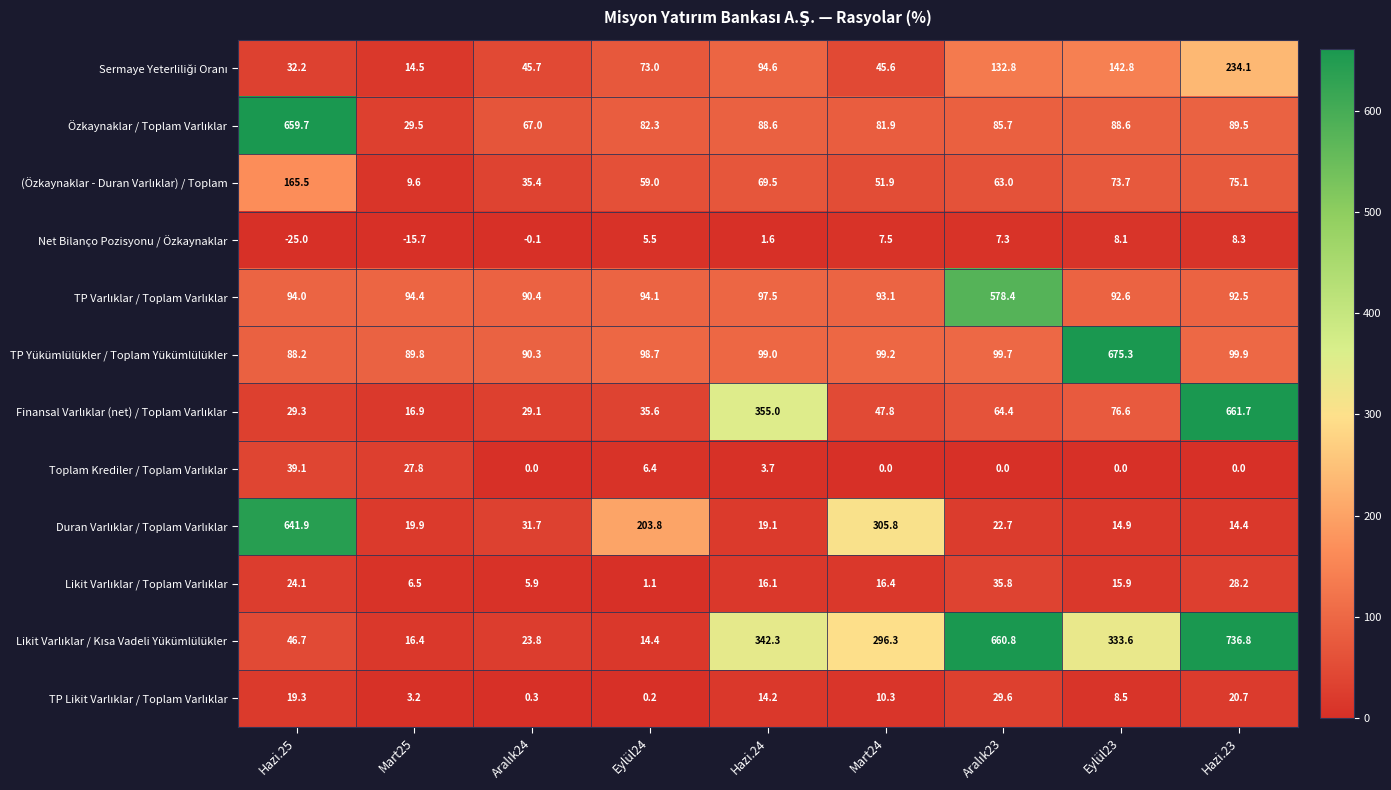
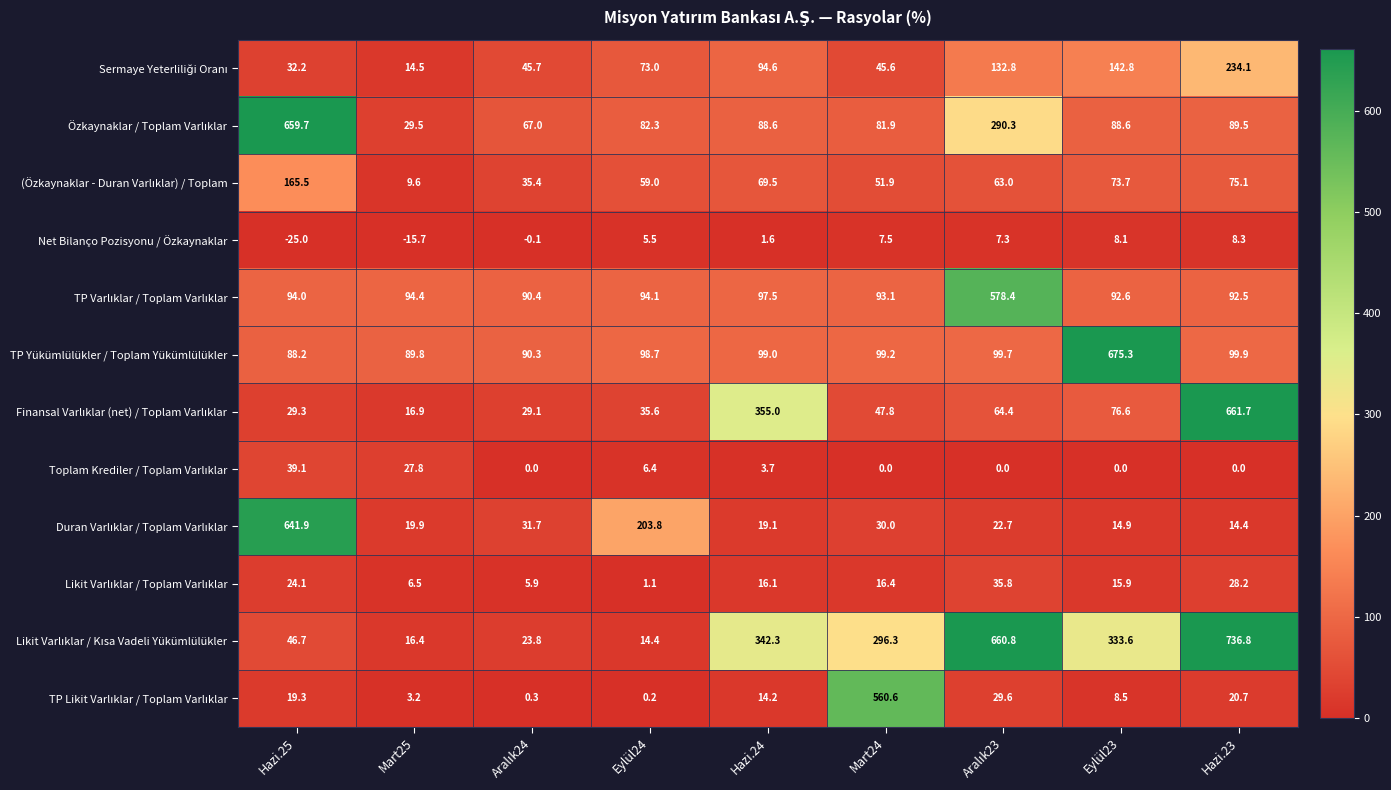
  {
    "Sermaye Yeterliliği Oranı": {
      "Hazi.25": 32.2,
      "Mart25": 14.5,
      "Aralık24": 45.7,
      "Eylül24": 73.0,
      "Hazi.24": 94.6,
      "Mart24": 45.6,
      "Aralık23": 132.8,
      "Eylül23": 142.8,
      "Hazi.23": 234.1
    },
    "Özkaynaklar / Toplam Varlıklar": {
      "Hazi.25": 659.7,
      "Mart25": 29.5,
      "Aralık24": 67.0,
      "Eylül24": 82.3,
      "Hazi.24": 88.6,
      "Mart24": 81.9,
-     "Aralık23": 85.7,
+     "Aralık23": 290.3,
      "Eylül23": 88.6,
      "Hazi.23": 89.5
    },
    "(Özkaynaklar - Duran Varlıklar) / Toplam": {
      "Hazi.25": 165.5,
      "Mart25": 9.6,
      "Aralık24": 35.4,
      "Eylül24": 59.0,
      "Hazi.24": 69.5,
      "Mart24": 51.9,
      "Aralık23": 63.0,
      "Eylül23": 73.7,
      "Hazi.23": 75.1
    },
    "Net Bilanço Pozisyonu / Özkaynaklar": {
      "Hazi.25": -25.0,
      "Mart25": -15.7,
      "Aralık24": -0.1,
      "Eylül24": 5.5,
      "Hazi.24": 1.6,
      "Mart24": 7.5,
      "Aralık23": 7.3,
      "Eylül23": 8.1,
      "Hazi.23": 8.3
    },
    "TP Varlıklar / Toplam Varlıklar": {
      "Hazi.25": 94.0,
      "Mart25": 94.4,
      "Aralık24": 90.4,
      "Eylül24": 94.1,
      "Hazi.24": 97.5,
      "Mart24": 93.1,
      "Aralık23": 578.4,
      "Eylül23": 92.6,
      "Hazi.23": 92.5
    },
    "TP Yükümlülükler / Toplam Yükümlülükler": {
      "Hazi.25": 88.2,
      "Mart25": 89.8,
      "Aralık24": 90.3,
      "Eylül24": 98.7,
      "Hazi.24": 99.0,
      "Mart24": 99.2,
      "Aralık23": 99.7,
      "Eylül23": 675.3,
      "Hazi.23": 99.9
    },
    "Finansal Varlıklar (net) / Toplam Varlıklar": {
      "Hazi.25": 29.3,
      "Mart25": 16.9,
      "Aralık24": 29.1,
      "Eylül24": 35.6,
      "Hazi.24": 355.0,
      "Mart24": 47.8,
      "Aralık23": 64.4,
      "Eylül23": 76.6,
      "Hazi.23": 661.7
    },
    "Toplam Krediler / Toplam Varlıklar": {
      "Hazi.25": 39.1,
      "Mart25": 27.8,
      "Aralık24": 0.0,
      "Eylül24": 6.4,
      "Hazi.24": 3.7,
      "Mart24": 0.0,
      "Aralık23": 0.0,
      "Eylül23": 0.0,
      "Hazi.23": 0.0
    },
    "Duran Varlıklar / Toplam Varlıklar": {
      "Hazi.25": 641.9,
      "Mart25": 19.9,
      "Aralık24": 31.7,
      "Eylül24": 203.8,
      "Hazi.24": 19.1,
-     "Mart24": 305.8,
+     "Mart24": 30.0,
      "Aralık23": 22.7,
      "Eylül23": 14.9,
      "Hazi.23": 14.4
    },
    "Likit Varlıklar / Toplam Varlıklar": {
      "Hazi.25": 24.1,
      "Mart25": 6.5,
      "Aralık24": 5.9,
      "Eylül24": 1.1,
      "Hazi.24": 16.1,
      "Mart24": 16.4,
      "Aralık23": 35.8,
      "Eylül23": 15.9,
      "Hazi.23": 28.2
    },
    "Likit Varlıklar / Kısa Vadeli Yükümlülükler": {
      "Hazi.25": 46.7,
      "Mart25": 16.4,
      "Aralık24": 23.8,
      "Eylül24": 14.4,
      "Hazi.24": 342.3,
      "Mart24": 296.3,
      "Aralık23": 660.8,
      "Eylül23": 333.6,
      "Hazi.23": 736.8
    },
    "TP Likit Varlıklar / Toplam Varlıklar": {
      "Hazi.25": 19.3,
      "Mart25": 3.2,
      "Aralık24": 0.3,
      "Eylül24": 0.2,
      "Hazi.24": 14.2,
-     "Mart24": 10.3,
+     "Mart24": 560.6,
      "Aralık23": 29.6,
      "Eylül23": 8.5,
      "Hazi.23": 20.7
    }
  }
